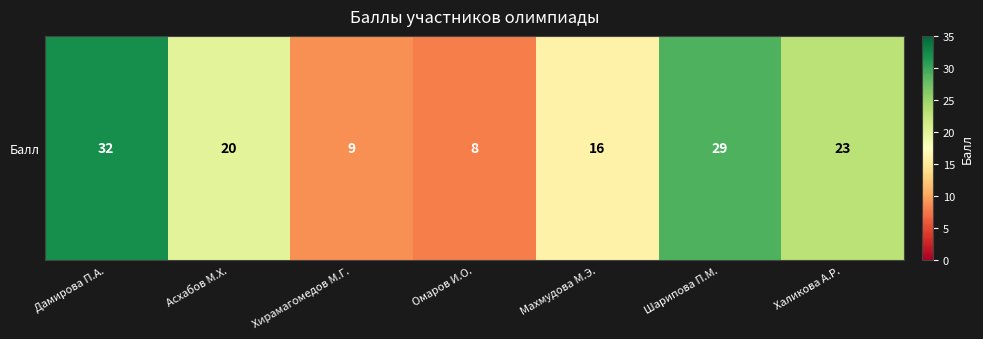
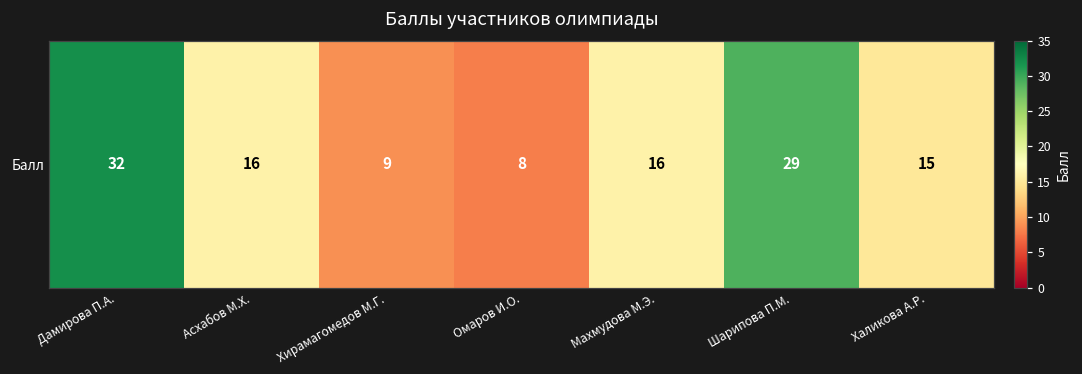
  {
    "Балл": {
      "Дамирова П.А.": 32,
-     "Асхабов М.Х.": 20,
+     "Асхабов М.Х.": 16,
      "Хирамагомедов М.Г.": 9,
      "Омаров И.О.": 8,
      "Махмудова М.Э.": 16,
      "Шарипова П.М.": 29,
-     "Халикова А.Р.": 23
+     "Халикова А.Р.": 15
    }
  }
